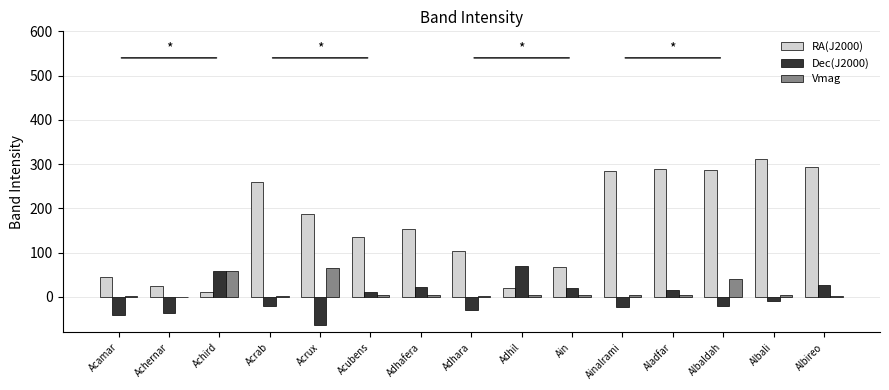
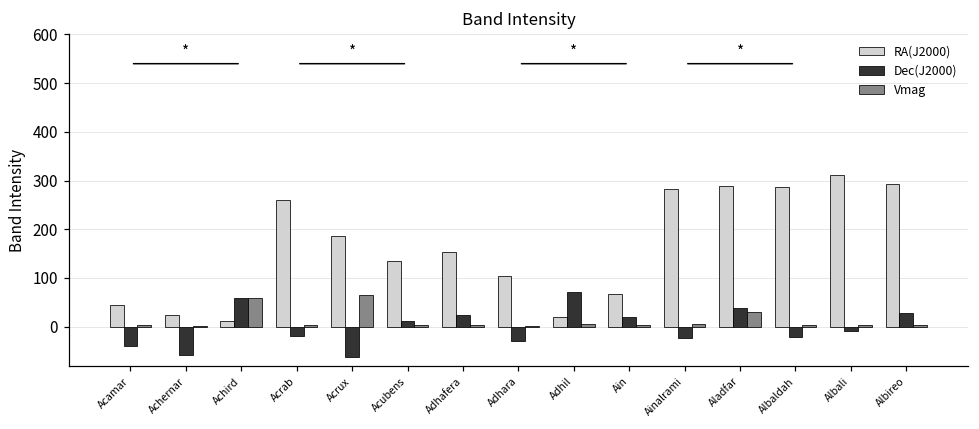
  {
    "RA(J2000)": {
      "Acamar": 40,
      "Achernar": 20,
      "Achird": 10,
      "Acrab": 260,
      "Acrux": 190,
      "Acubens": 130,
      "Adhafera": 150,
      "Adhara": 100,
      "Adhil": 20,
      "Ain": 70,
      "Ainalrami": 280,
      "Aladfar": 290,
      "Albaldah": 290,
      "Albali": 310,
      "Albireo": 290
    },
    "Dec(J2000)": {
      "Acamar": -40,
-     "Achernar": -40,
+     "Achernar": -60,
      "Achird": 60,
      "Acrab": -20,
      "Acrux": -60,
      "Acubens": 10,
      "Adhafera": 20,
      "Adhara": -30,
      "Adhil": 70,
      "Ain": 20,
      "Ainalrami": -20,
-     "Aladfar": 20,
+     "Aladfar": 40,
      "Albaldah": -20,
      "Albali": -10,
      "Albireo": 30
    },
    "Vmag": {
      "Achird": 60,
      "Acrux": 70,
-     "Aladfar": 0,
-     "Albaldah": 40
+     "Aladfar": 30,
+     "Albaldah": 0
    }
  }
